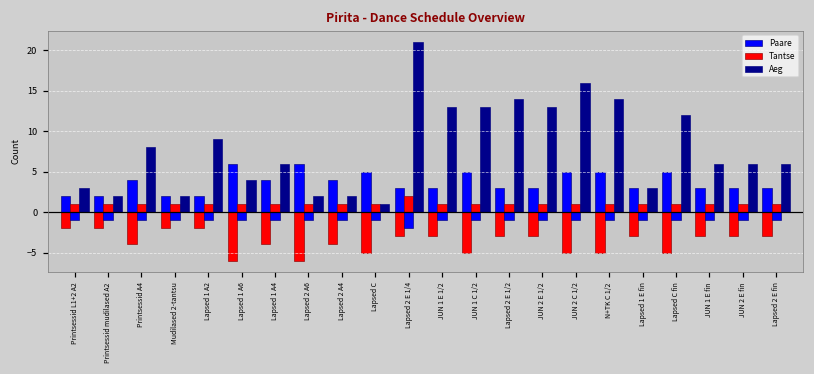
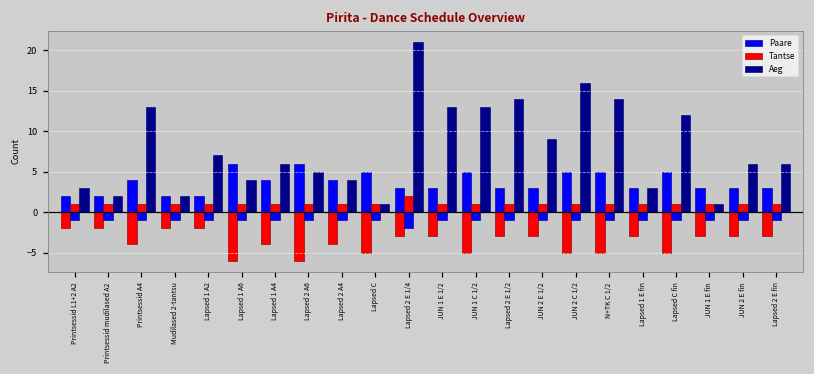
  {
    "Aeg": {
      "Printsessid L1+2 A2": 3,
      "Printsessid mudilased A2": 2,
-     "Printsessid A4": 8,
+     "Printsessid A4": 13,
      "Mudilased 2-tantsu": 2,
-     "Lapsed 1 A2": 9,
+     "Lapsed 1 A2": 7,
      "Lapsed 1 A6": 4,
      "Lapsed 1 A4": 6,
-     "Lapsed 2 A6": 2,
-     "Lapsed 2 A4": 2,
+     "Lapsed 2 A6": 5,
+     "Lapsed 2 A4": 4,
      "Lapsed C": 1,
      "Lapsed 2 E 1/4": 21,
      "JUN 1 E 1/2": 13,
      "JUN 1 C 1/2": 13,
      "Lapsed 2 E 1/2": 14,
-     "JUN 2 E 1/2": 13,
+     "JUN 2 E 1/2": 9,
      "JUN 2 C 1/2": 16,
      "N+TK C 1/2": 14,
      "Lapsed 1 E fin": 3,
      "Lapsed C fin": 12,
-     "JUN 1 E fin": 6,
+     "JUN 1 E fin": 1,
      "JUN 2 E fin": 6,
      "Lapsed 2 E fin": 6
    }
  }
